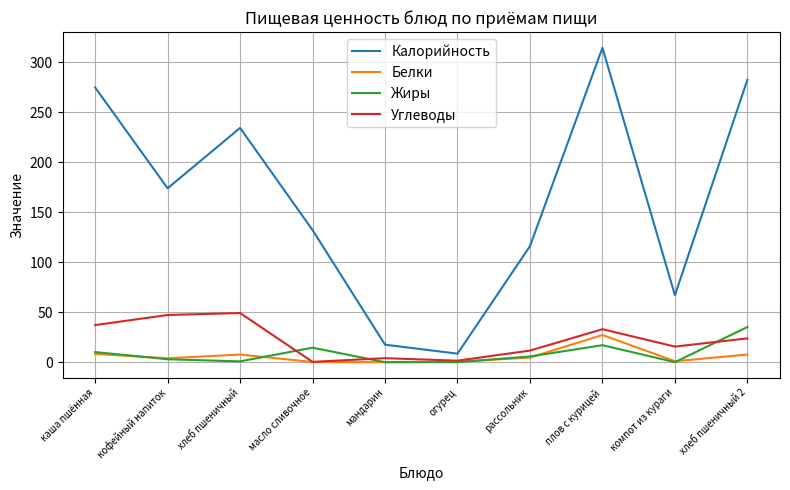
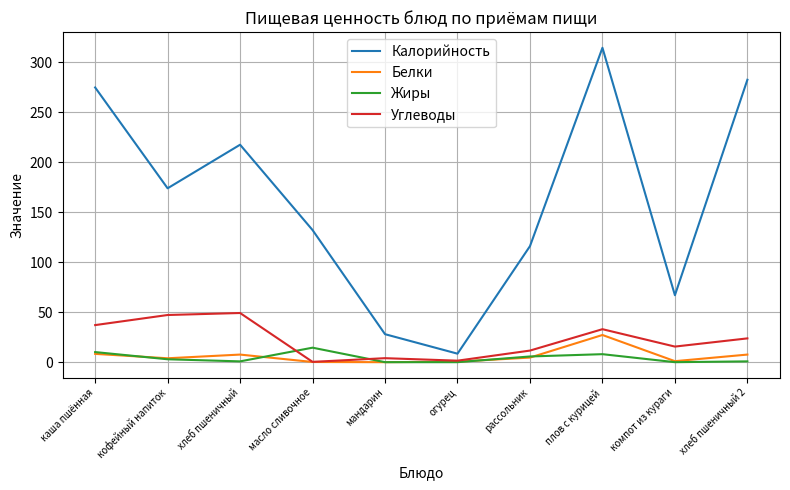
  {
    "Калорийность": {
      "каша пшённая": 270,
      "кофейный напиток": 170,
-     "хлеб пшеничный": 230,
+     "хлеб пшеничный": 220,
      "масло сливочное": 130,
-     "мандарин": 20,
+     "мандарин": 30,
      "огурец": 10,
      "рассольник": 120,
      "плов с курицей": 310,
      "компот из кураги": 70,
      "хлеб пшеничный 2": 280
    },
    "Белки": {
      "хлеб пшеничный": 10,
      "плов с курицей": 30,
      "хлеб пшеничный 2": 10
    },
    "Жиры": {
      "хлеб пшеничный": 0,
      "масло сливочное": 10,
-     "плов с курицей": 20,
-     "хлеб пшеничный 2": 40
+     "плов с курицей": 10,
+     "хлеб пшеничный 2": 0
    },
    "Углеводы": {
      "каша пшённая": 40,
      "кофейный напиток": 50,
      "хлеб пшеничный": 50,
      "мандарин": 0,
      "рассольник": 10,
      "плов с курицей": 30,
      "компот из кураги": 20,
      "хлеб пшеничный 2": 20
    }
  }
